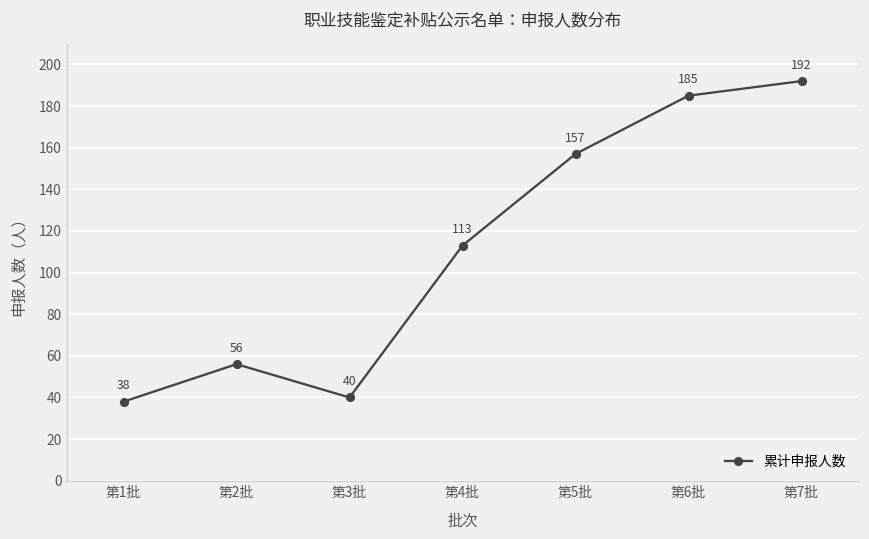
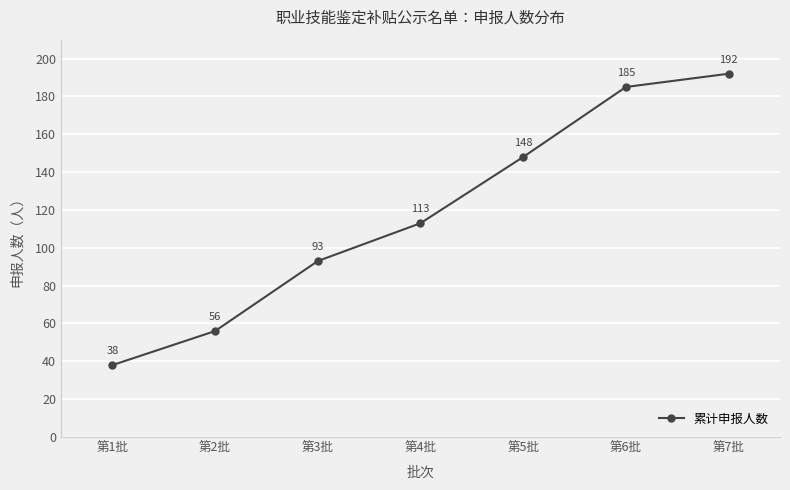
  {
    "第1批": 38,
    "第2批": 56,
-   "第3批": 40,
+   "第3批": 93,
    "第4批": 113,
-   "第5批": 157,
+   "第5批": 148,
    "第6批": 185,
    "第7批": 192
  }
